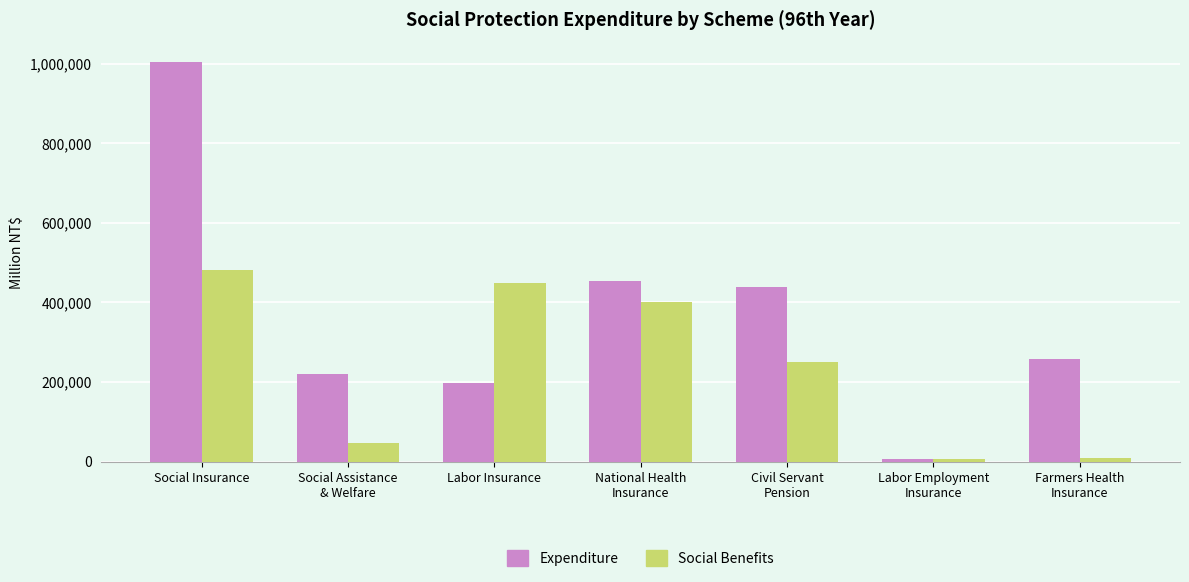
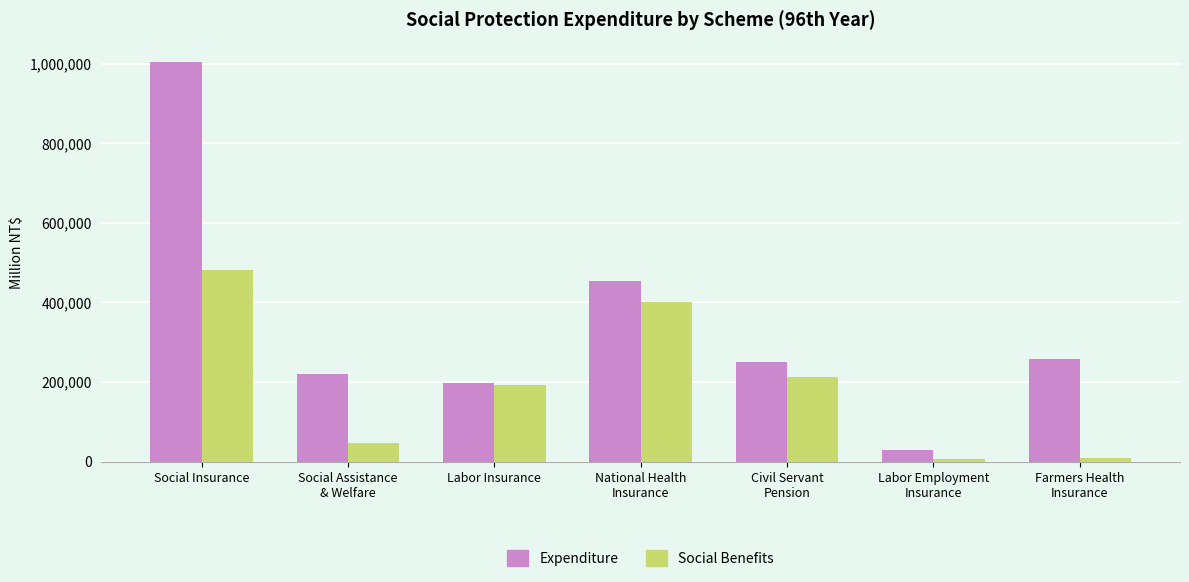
  {
    "Expenditure": {
      "Social Insurance": "1,000,000",
      "Social Assistance & Welfare": "220,000",
      "Labor Insurance": "200,000",
      "National Health Insurance": "450,000",
-     "Civil Servant Pension": "440,000",
-     "Labor Employment Insurance": "10,000",
+     "Civil Servant Pension": "250,000",
+     "Labor Employment Insurance": "30,000",
      "Farmers Health Insurance": "260,000"
    },
    "Social Benefits": {
      "Social Insurance": "480,000",
      "Social Assistance & Welfare": "50,000",
-     "Labor Insurance": "450,000",
+     "Labor Insurance": "190,000",
      "National Health Insurance": "400,000",
-     "Civil Servant Pension": "250,000",
+     "Civil Servant Pension": "210,000",
      "Labor Employment Insurance": "10,000",
      "Farmers Health Insurance": "10,000"
    }
  }
